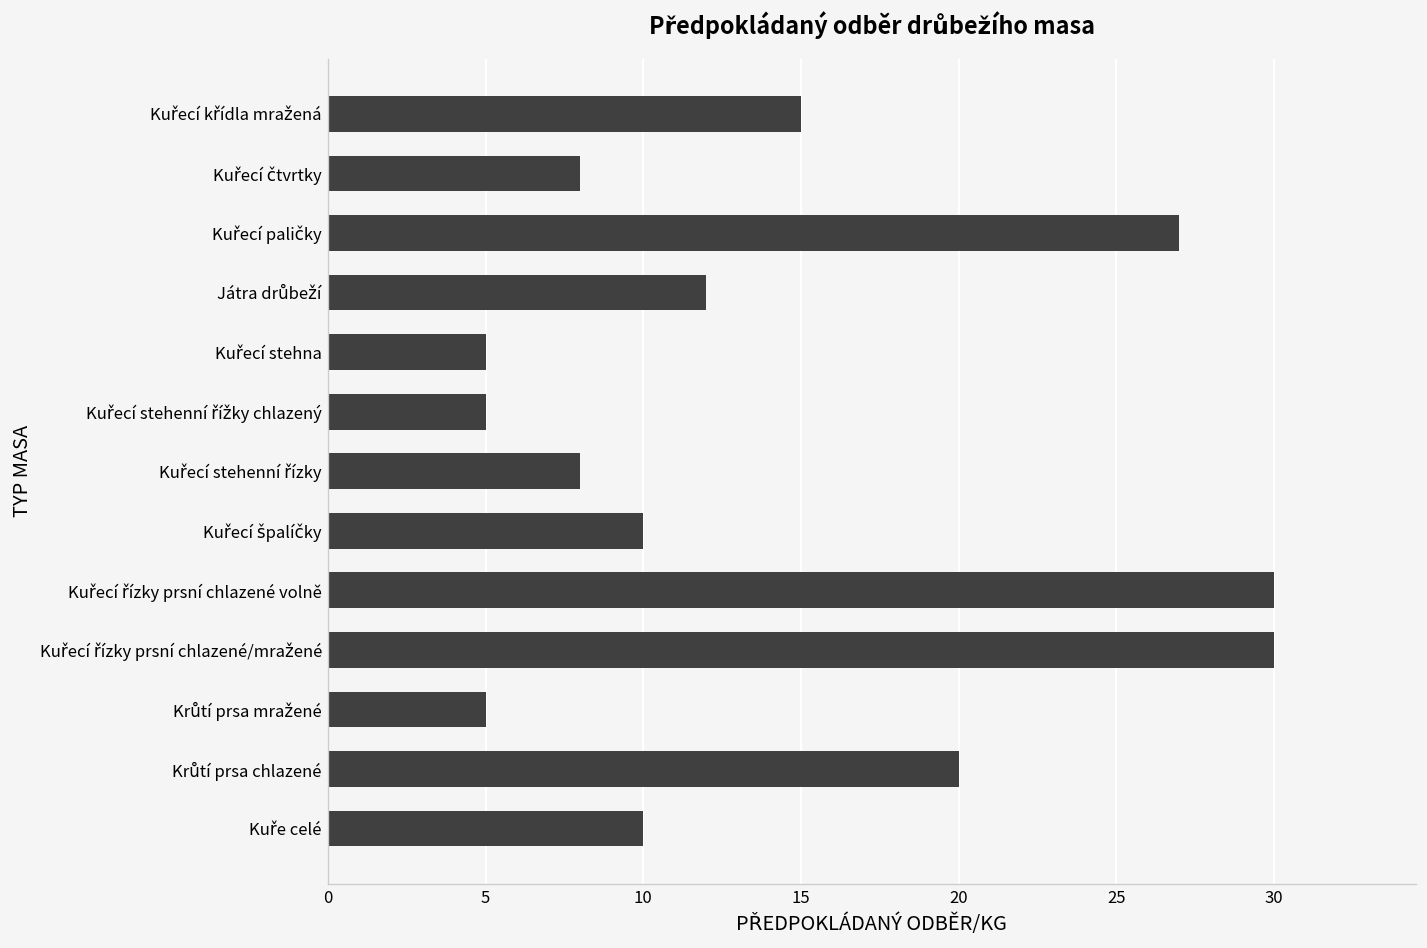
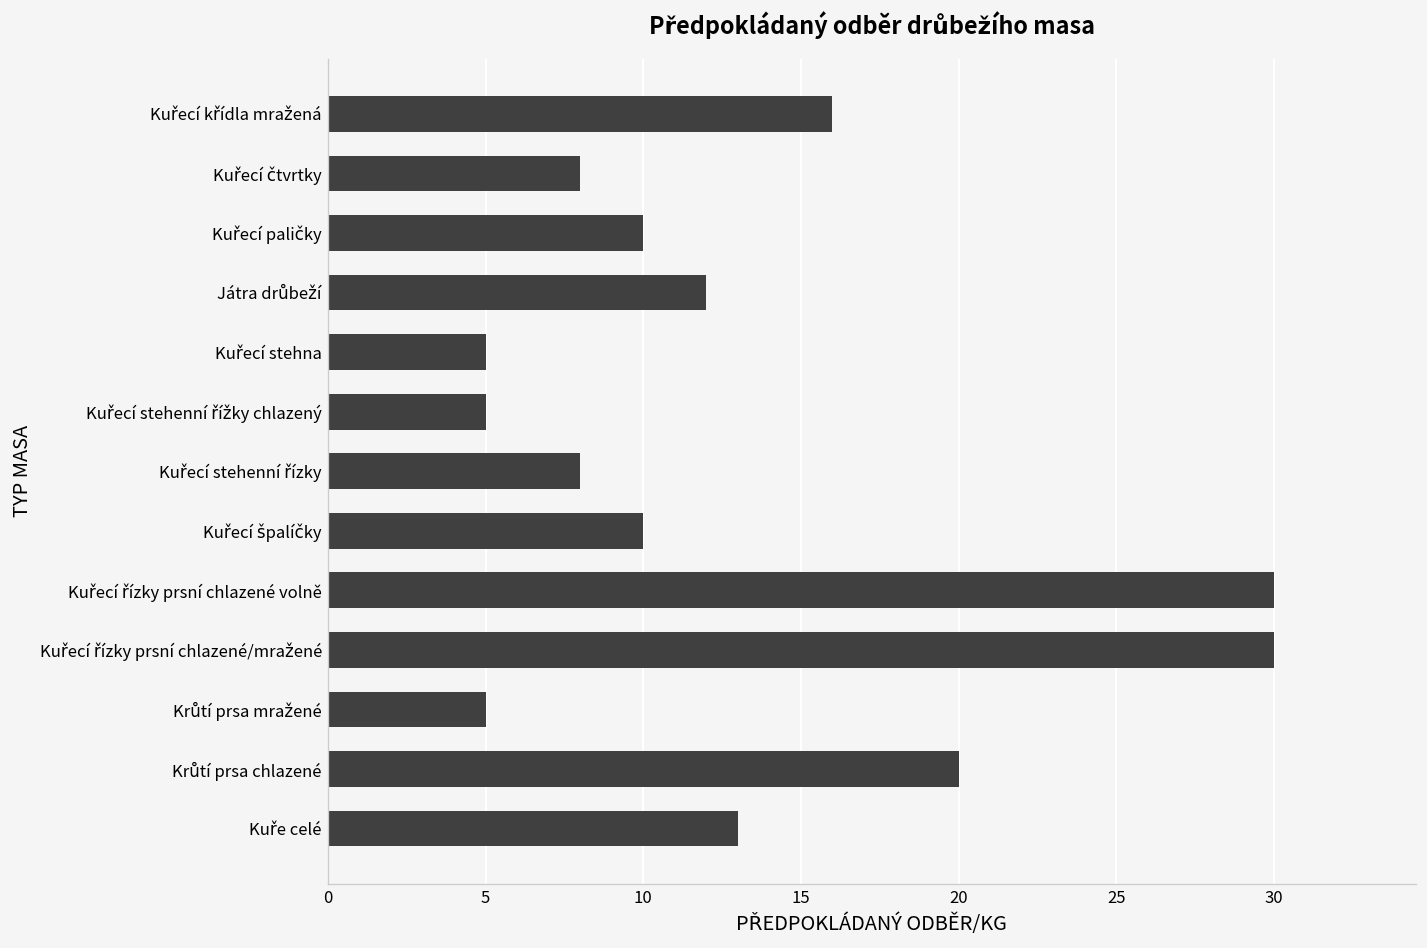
  {
-   "Kuřecí křídla mražená": 15,
+   "Kuřecí křídla mražená": 16,
    "Kuřecí čtvrtky": 8,
-   "Kuřecí paličky": 27,
+   "Kuřecí paličky": 10,
    "Játra drůbeží": 12,
    "Kuřecí stehna": 5,
    "Kuřecí stehenní řížky chlazený": 5,
    "Kuřecí stehenní řízky": 8,
    "Kuřecí špalíčky": 10,
    "Kuřecí řízky prsní chlazené volně": 30,
    "Kuřecí řízky prsní chlazené/mražené": 30,
    "Krůtí prsa mražené": 5,
    "Krůtí prsa chlazené": 20,
-   "Kuře celé": 10
+   "Kuře celé": 13
  }
